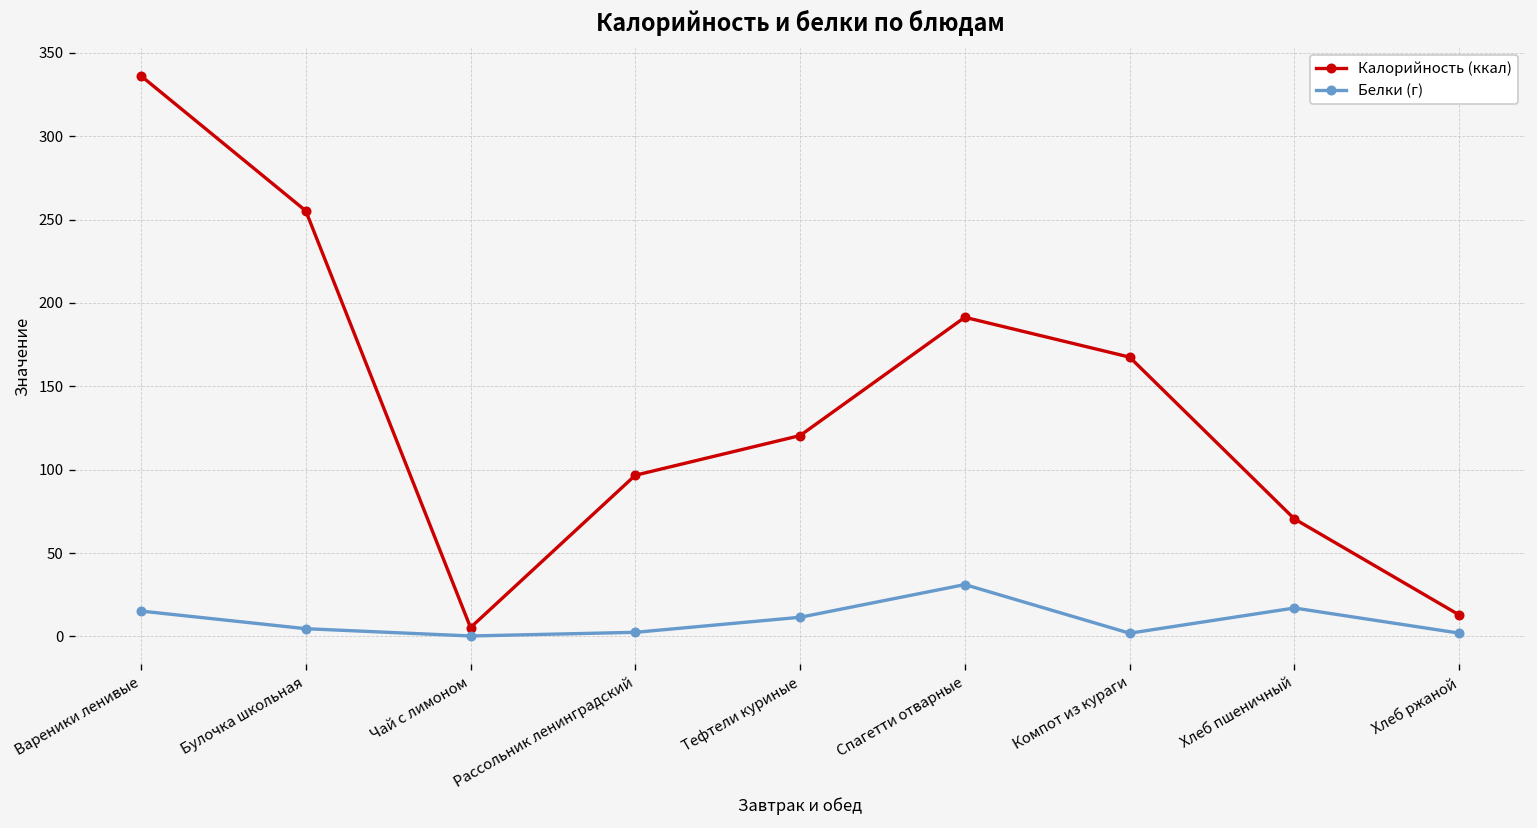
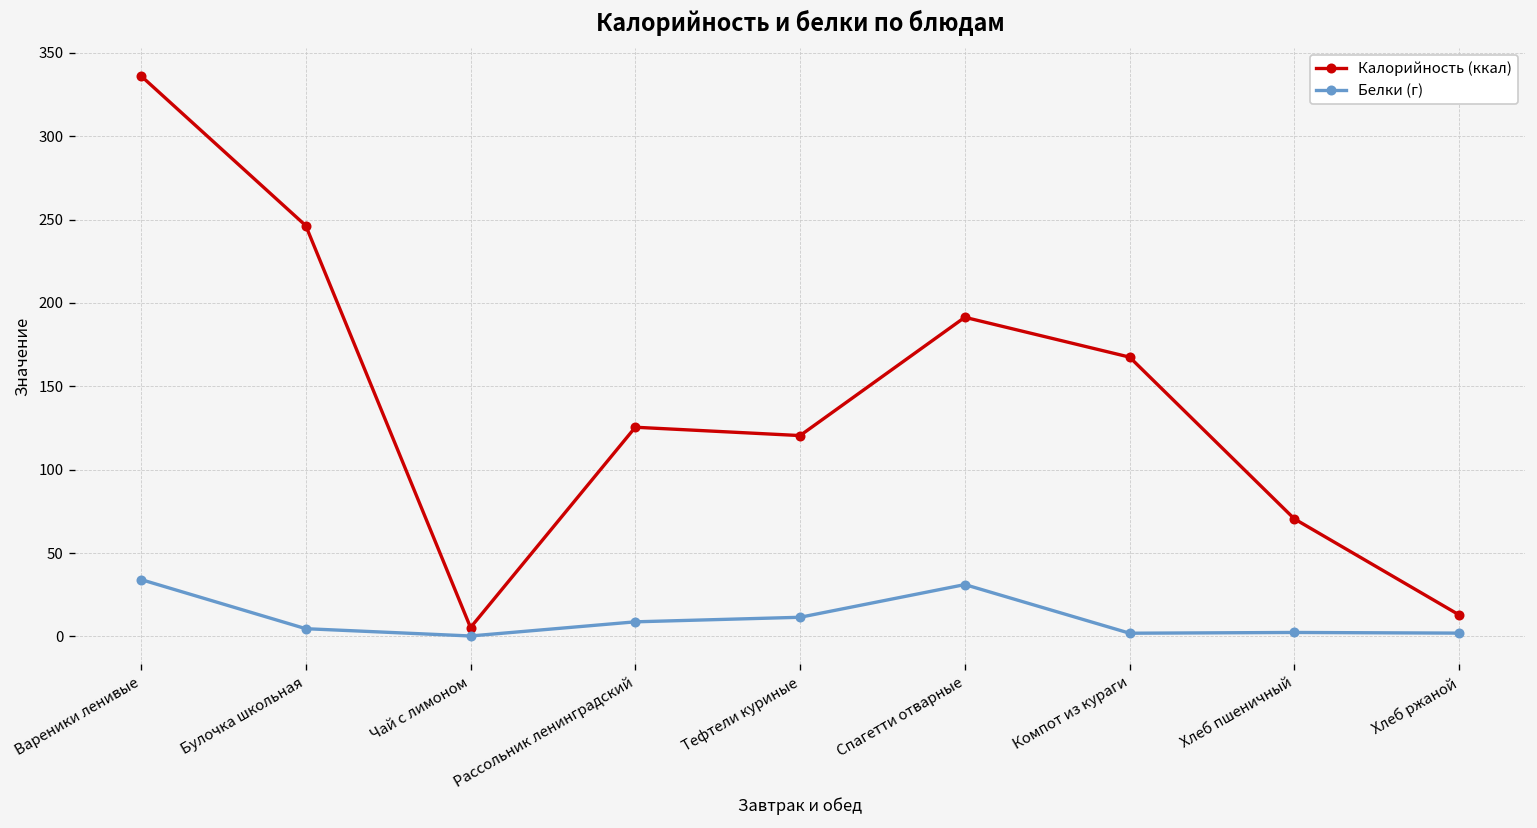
  {
    "Калорийность (ккал)": {
      "Вареники ленивые": 336,
-     "Булочка школьная": 255,
+     "Булочка школьная": 246,
      "Чай с лимоном": 5,
-     "Рассольник ленинградский": 97,
+     "Рассольник ленинградский": 125,
      "Тефтели куриные": 120,
      "Спагетти отварные": 191,
      "Компот из кураги": 168,
      "Хлеб пшеничный": 71,
      "Хлеб ржаной": 13
    },
    "Белки (г)": {
-     "Вареники ленивые": 15,
+     "Вареники ленивые": 34,
      "Булочка школьная": 5,
      "Чай с лимоном": 0,
-     "Рассольник ленинградский": 2,
+     "Рассольник ленинградский": 9,
      "Тефтели куриные": 11,
      "Спагетти отварные": 31,
      "Компот из кураги": 2,
-     "Хлеб пшеничный": 17,
+     "Хлеб пшеничный": 2,
      "Хлеб ржаной": 2
    }
  }
